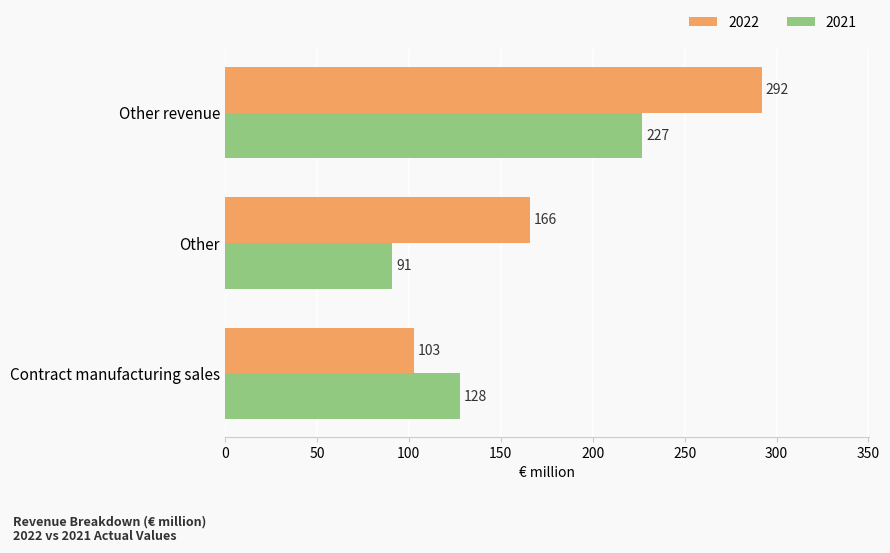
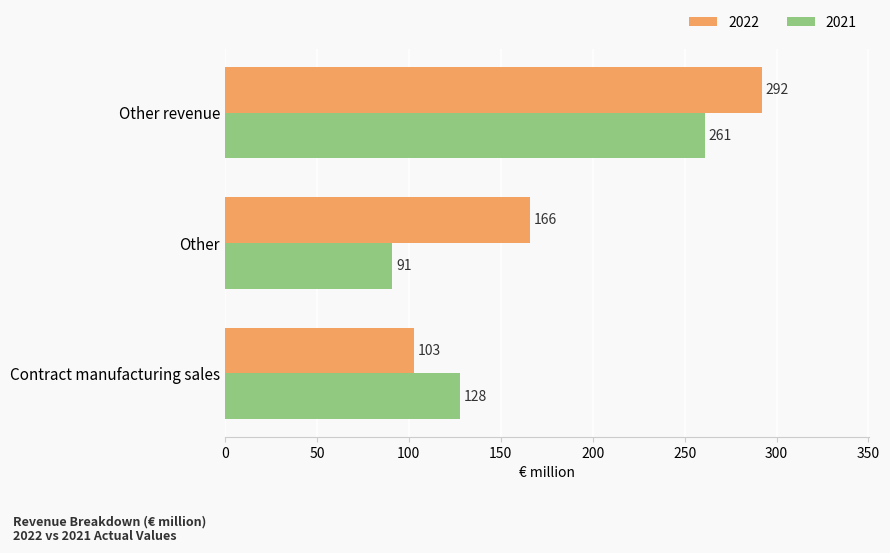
  {
    "2022": {
      "Other revenue": 292,
      "Other": 166,
      "Contract manufacturing sales": 103
    },
    "2021": {
-     "Other revenue": 227,
+     "Other revenue": 261,
      "Other": 91,
      "Contract manufacturing sales": 128
    }
  }
